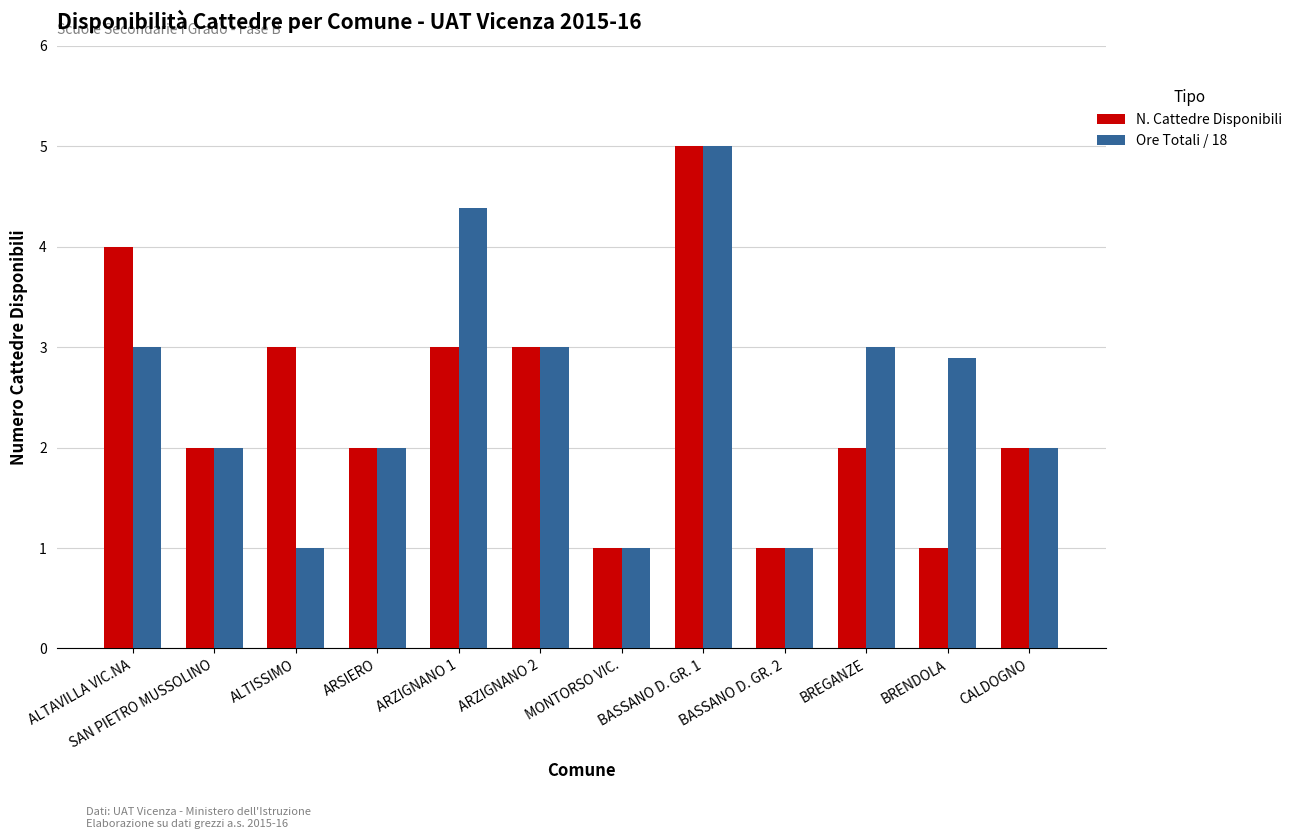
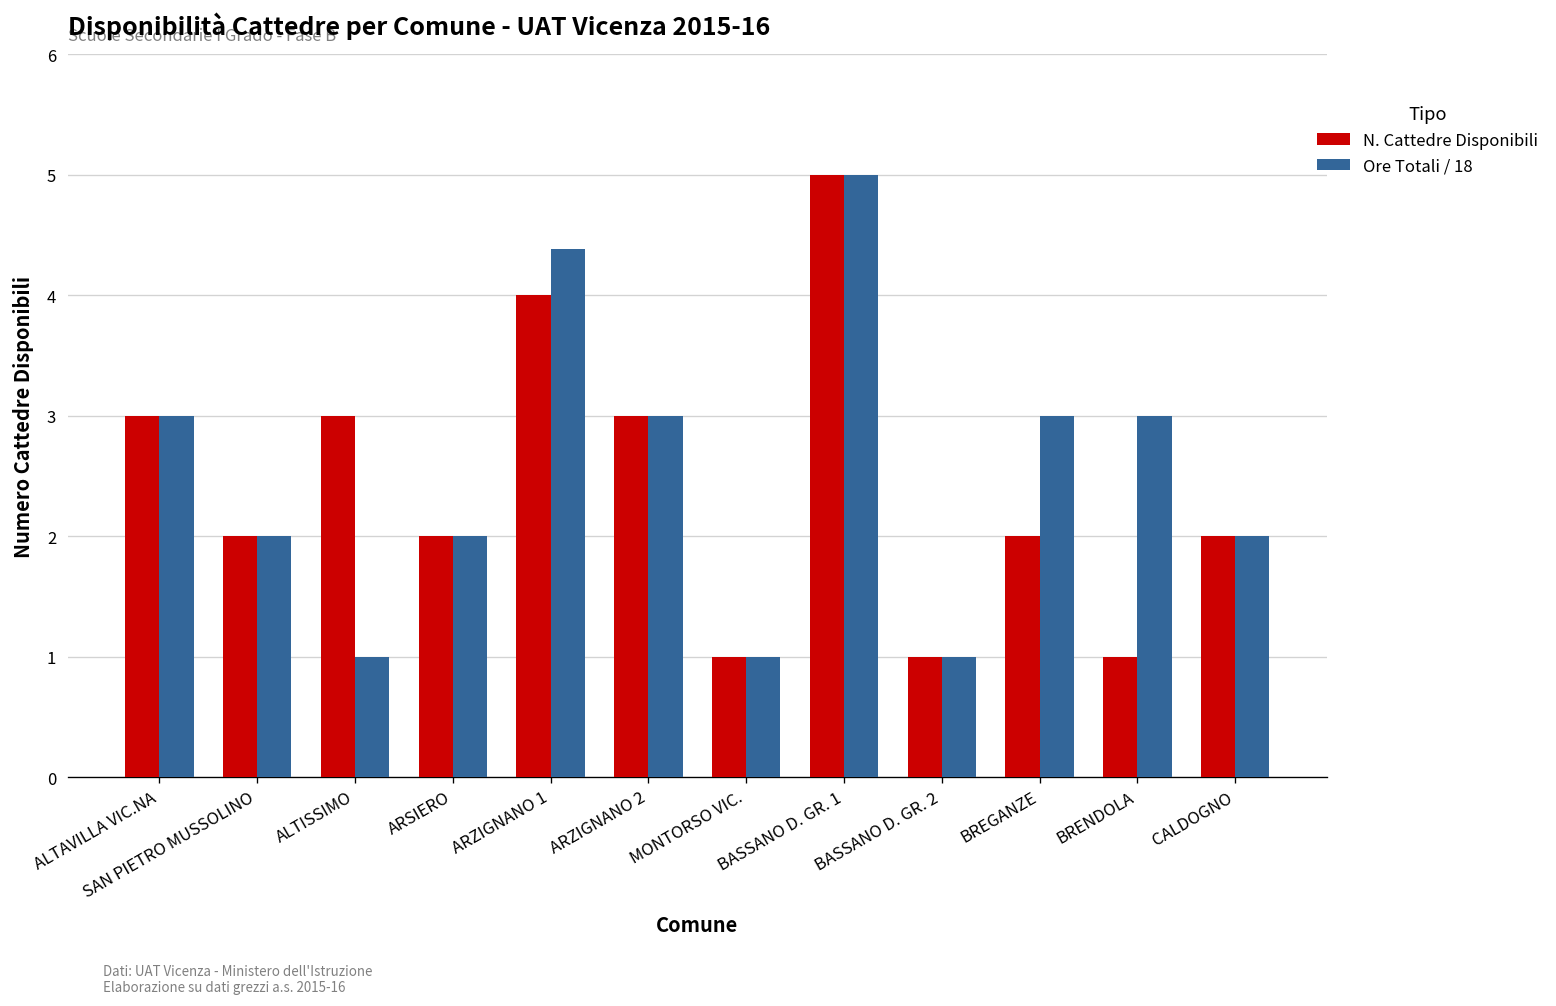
  {
    "N. Cattedre Disponibili": {
-     "ALTAVILLA VIC.NA": 4,
+     "ALTAVILLA VIC.NA": 3,
      "SAN PIETRO MUSSOLINO": 2,
      "ALTISSIMO": 3,
      "ARSIERO": 2,
-     "ARZIGNANO 1": 3,
+     "ARZIGNANO 1": 4,
      "ARZIGNANO 2": 3,
      "MONTORSO VIC.": 1,
      "BASSANO D. GR. 1": 5,
      "BASSANO D. GR. 2": 1,
      "BREGANZE": 2,
      "BRENDOLA": 1,
      "CALDOGNO": 2
    },
    "Ore Totali / 18": {
      "ALTAVILLA VIC.NA": 3.00,
      "SAN PIETRO MUSSOLINO": 2.00,
      "ALTISSIMO": 1.00,
      "ARSIERO": 2.00,
      "ARZIGNANO 1": 4.39,
      "ARZIGNANO 2": 3.00,
      "MONTORSO VIC.": 1.00,
      "BASSANO D. GR. 1": 5.00,
      "BASSANO D. GR. 2": 1.00,
      "BREGANZE": 3.00,
-     "BRENDOLA": 2.89,
+     "BRENDOLA": 3.00,
      "CALDOGNO": 2.00
    }
  }
